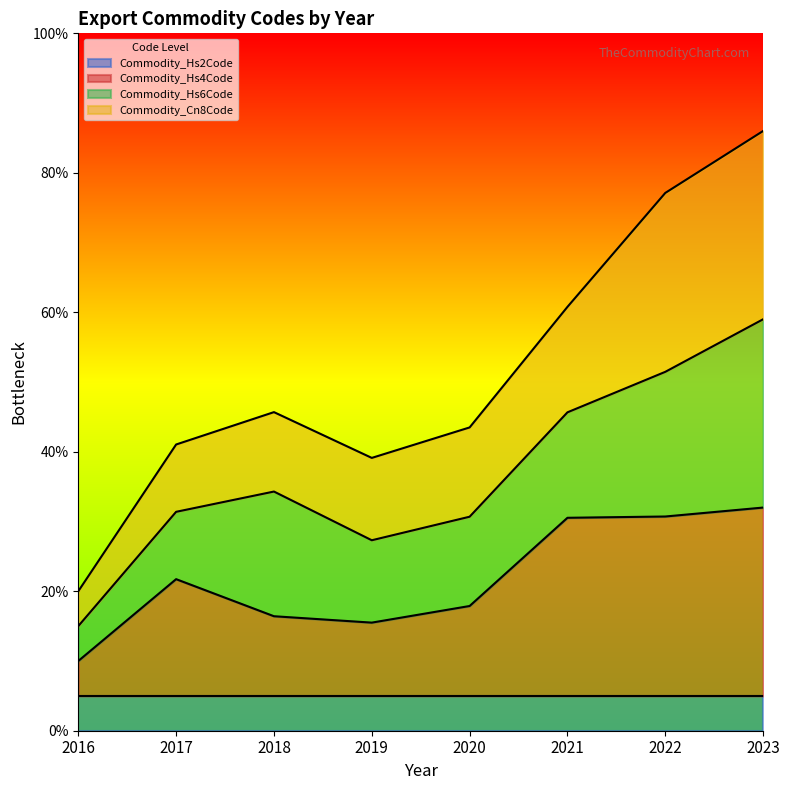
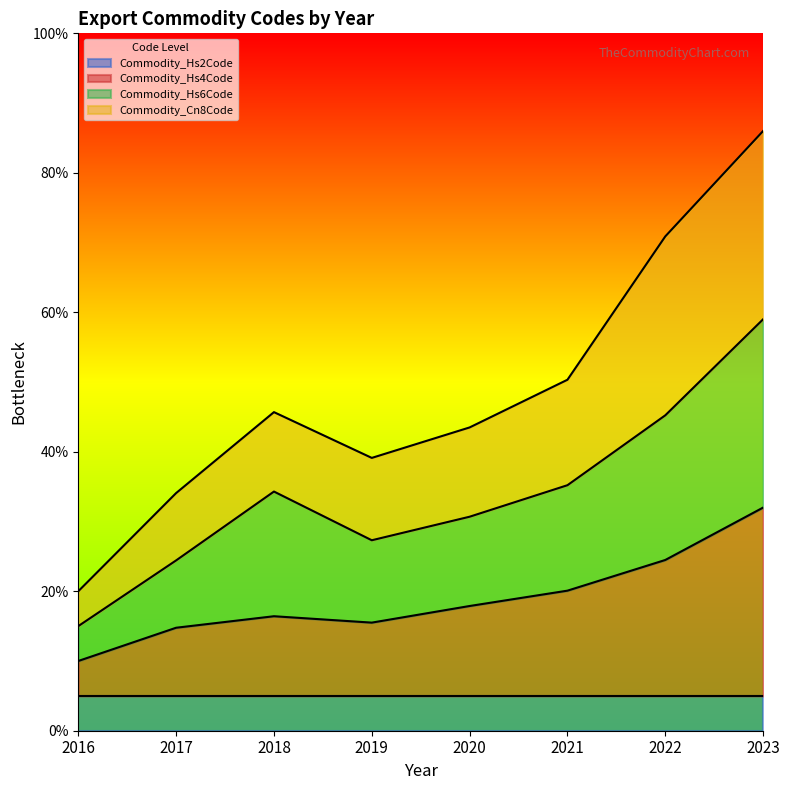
  {
    "Commodity_Hs2Code": {
      "2016": "5%",
      "2017": "5%",
      "2018": "5%",
      "2019": "5%",
      "2020": "5%",
      "2021": "5%",
      "2022": "5%",
      "2023": "5%"
    },
    "Commodity_Hs4Code": {
      "2016": "10%",
-     "2017": "22%",
+     "2017": "15%",
      "2018": "16%",
      "2019": "16%",
      "2020": "18%",
-     "2021": "31%",
-     "2022": "31%",
+     "2021": "20%",
+     "2022": "24%",
      "2023": "32%"
    },
    "Commodity_Hs6Code": {
      "2016": "15%",
      "2017": "10%",
      "2018": "34%",
      "2019": "27%",
      "2020": "31%",
      "2021": "15%",
      "2022": "21%",
      "2023": "59%"
    },
    "Commodity_Cn8Code": {
      "2016": "20%",
      "2017": "10%",
      "2018": "46%",
      "2019": "39%",
      "2020": "43%",
      "2021": "15%",
      "2022": "26%",
      "2023": "86%"
    }
  }
